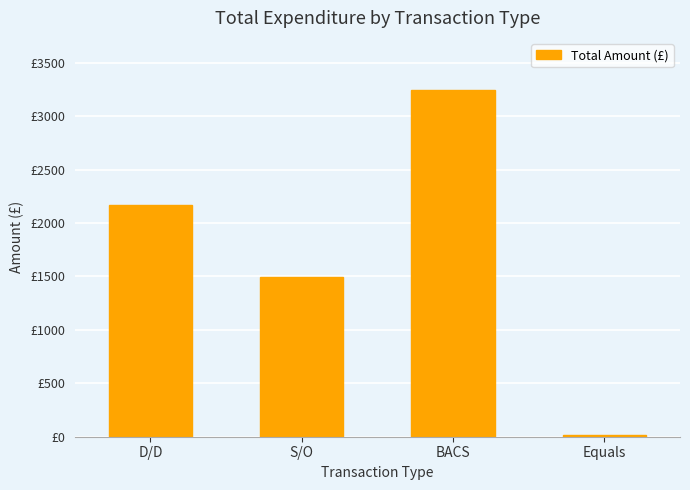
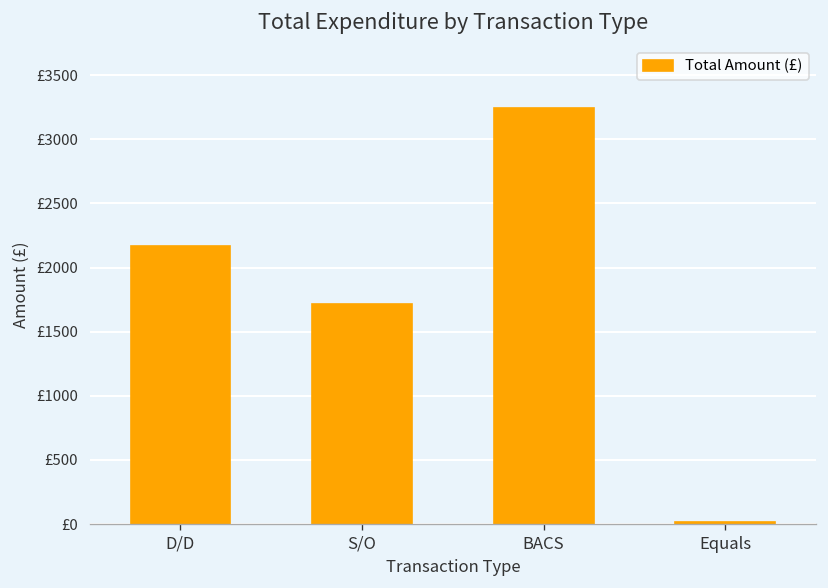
  {
    "D/D": "£2170",
-   "S/O": "£1490",
+   "S/O": "£1720",
    "BACS": "£3250"
  }
